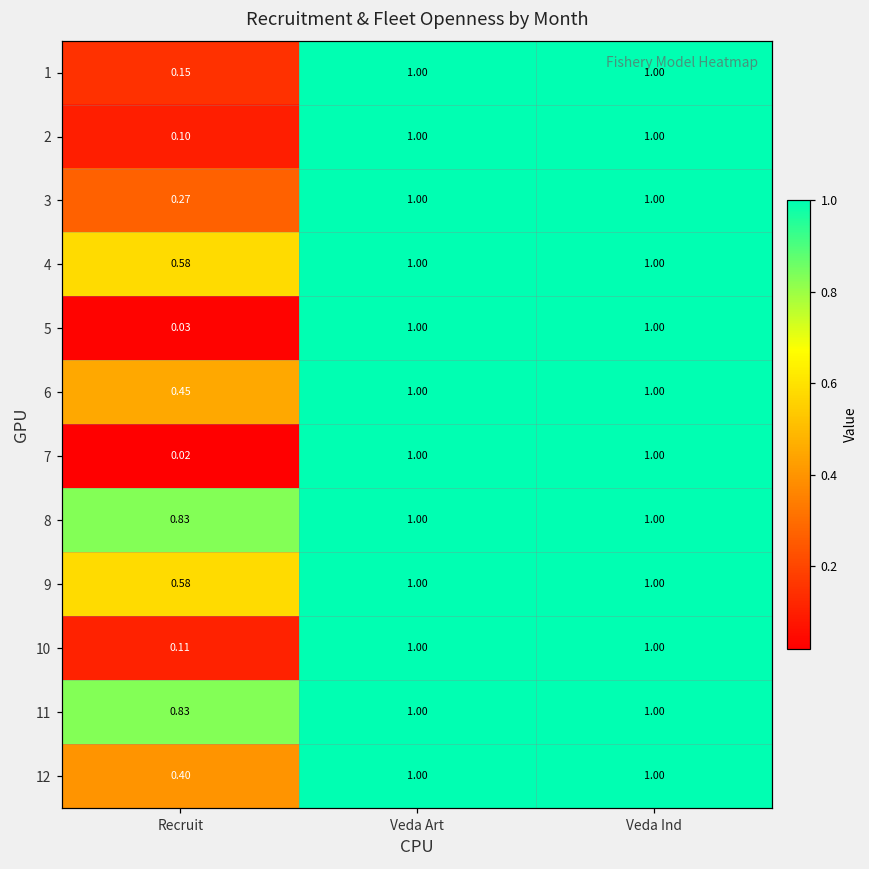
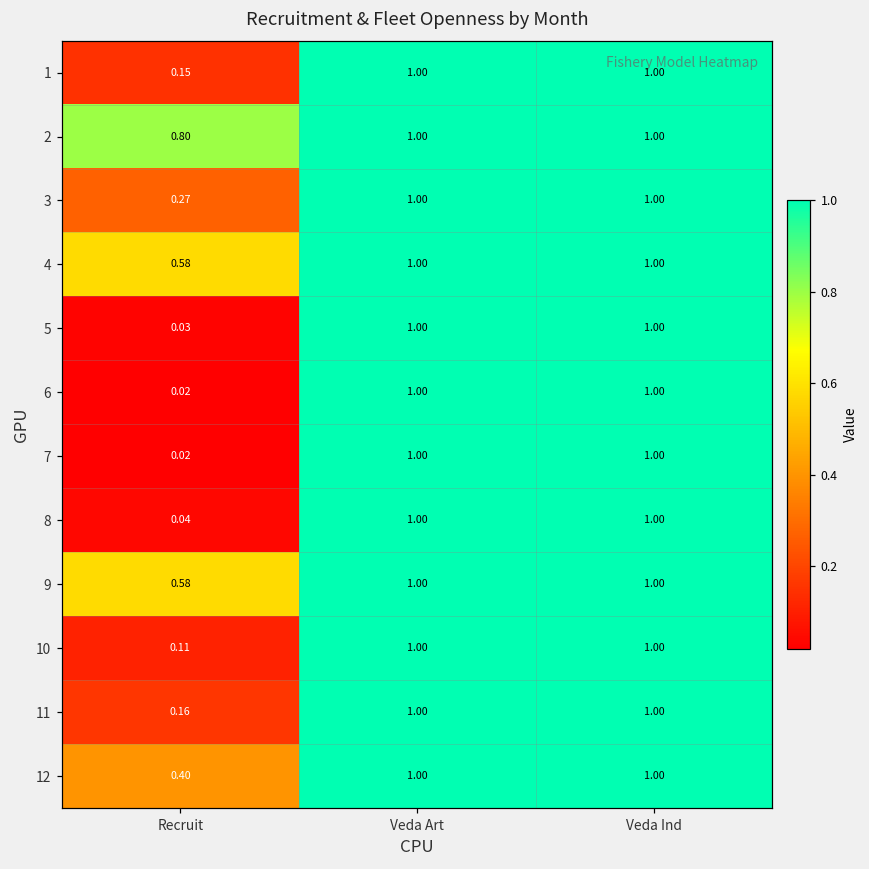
  {
    "1": {
      "Recruit": 0.15,
      "Veda Art": 1.00
    },
    "2": {
-     "Recruit": 0.10,
+     "Recruit": 0.80,
      "Veda Art": 1.00,
      "Veda Ind": 1.00
    },
    "3": {
      "Recruit": 0.27,
      "Veda Art": 1.00,
      "Veda Ind": 1.00
    },
    "4": {
      "Recruit": 0.58,
      "Veda Art": 1.00,
      "Veda Ind": 1.00
    },
    "5": {
      "Recruit": 0.03,
      "Veda Art": 1.00,
      "Veda Ind": 1.00
    },
    "6": {
-     "Recruit": 0.45,
+     "Recruit": 0.02,
      "Veda Art": 1.00,
      "Veda Ind": 1.00
    },
    "7": {
      "Recruit": 0.02,
      "Veda Art": 1.00,
      "Veda Ind": 1.00
    },
    "8": {
-     "Recruit": 0.83,
+     "Recruit": 0.04,
      "Veda Art": 1.00,
      "Veda Ind": 1.00
    },
    "9": {
      "Recruit": 0.58,
      "Veda Art": 1.00,
      "Veda Ind": 1.00
    },
    "10": {
      "Recruit": 0.11,
      "Veda Art": 1.00,
      "Veda Ind": 1.00
    },
    "11": {
-     "Recruit": 0.83,
+     "Recruit": 0.16,
      "Veda Art": 1.00,
      "Veda Ind": 1.00
    },
    "12": {
      "Recruit": 0.40,
      "Veda Art": 1.00,
      "Veda Ind": 1.00
    }
  }
